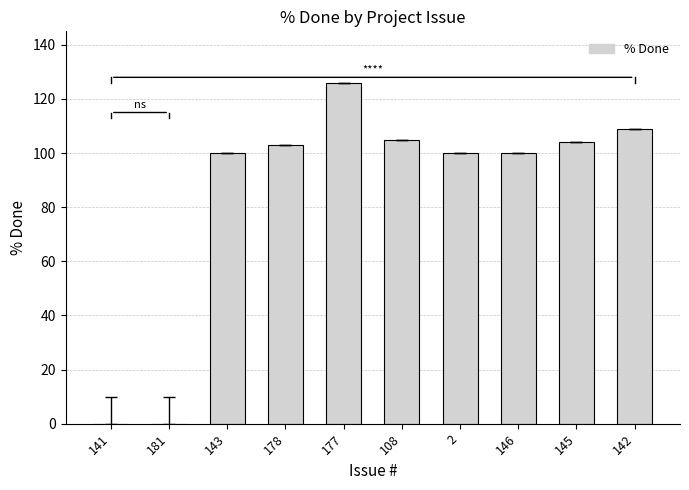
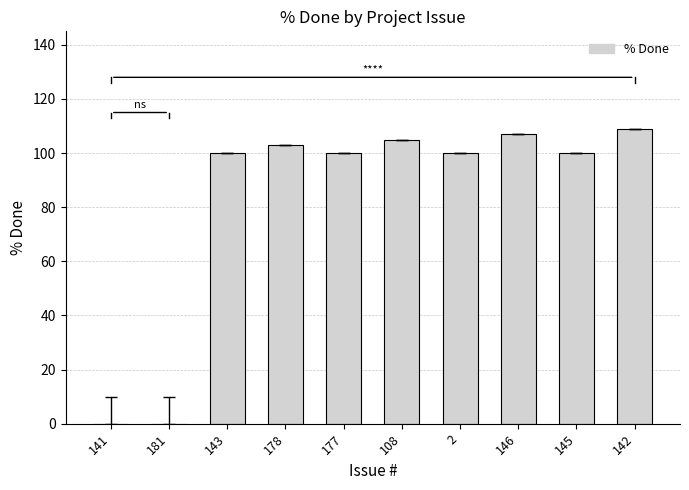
  {
    "% Done": {
      "141": 0,
      "181": 0,
      "143": 100,
      "178": 103,
-     "177": 126,
+     "177": 100,
      "108": 105,
      "2": 100,
-     "146": 100,
-     "145": 104,
+     "146": 107,
+     "145": 100,
      "142": 109
    }
  }
